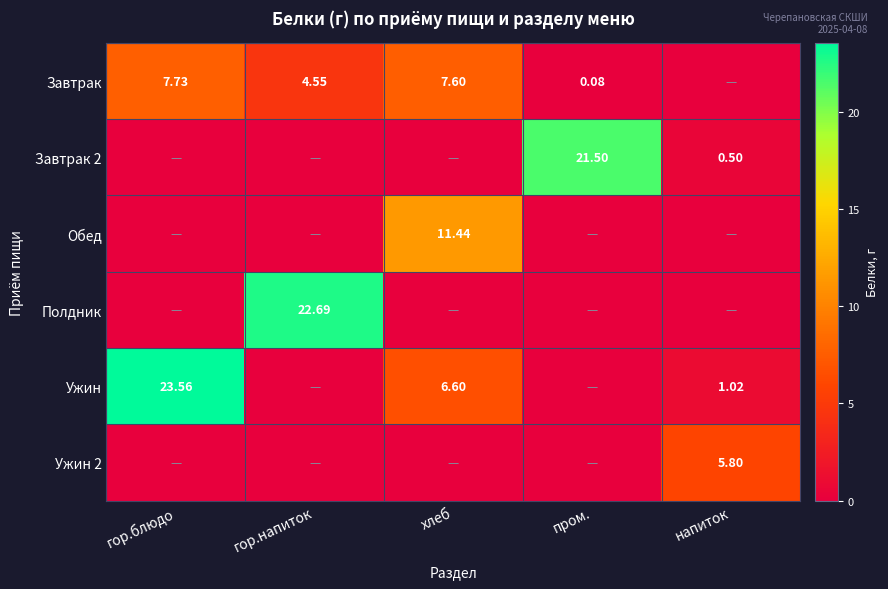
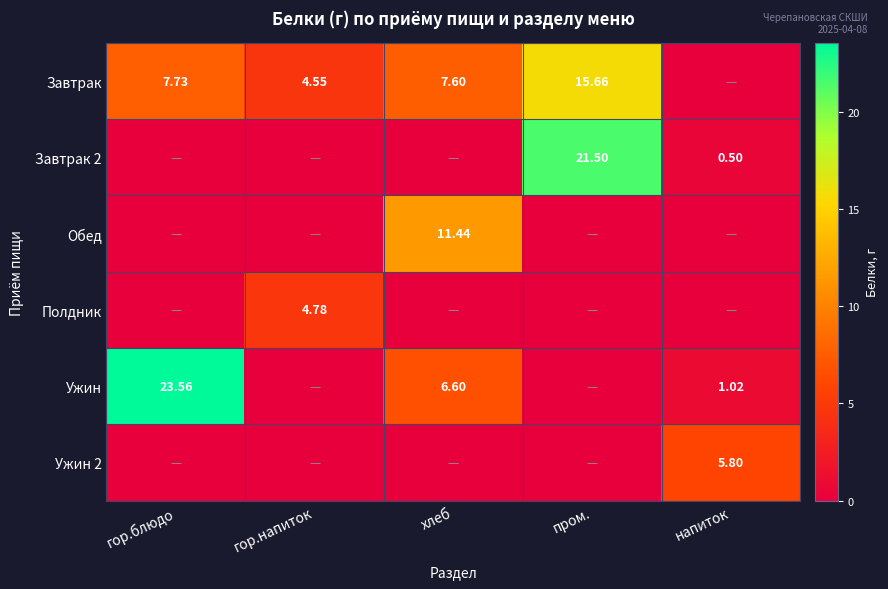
  {
    "Завтрак": {
      "гор.блюдо": 7.73,
      "гор.напиток": 4.55,
      "хлеб": 7.60,
-     "пром.": 0.08
+     "пром.": 15.66
    },
    "Завтрак 2": {
      "пром.": 21.50,
      "напиток": 0.50
    },
    "Обед": {
      "хлеб": 11.44
    },
    "Полдник": {
-     "гор.напиток": 22.69
+     "гор.напиток": 4.78
    },
    "Ужин": {
      "гор.блюдо": 23.56,
      "хлеб": 6.60,
      "напиток": 1.02
    },
    "Ужин 2": {
      "напиток": 5.80
    }
  }
